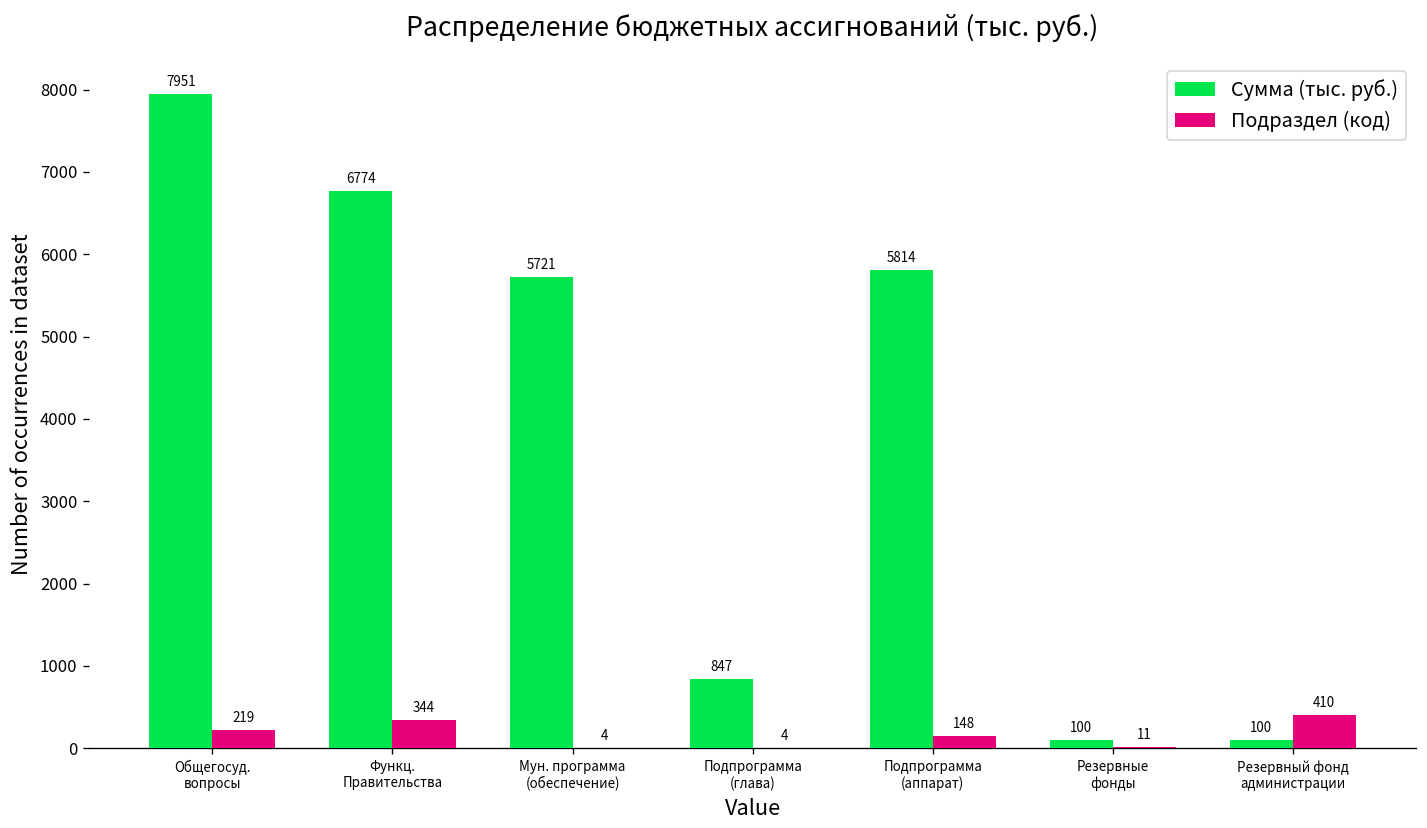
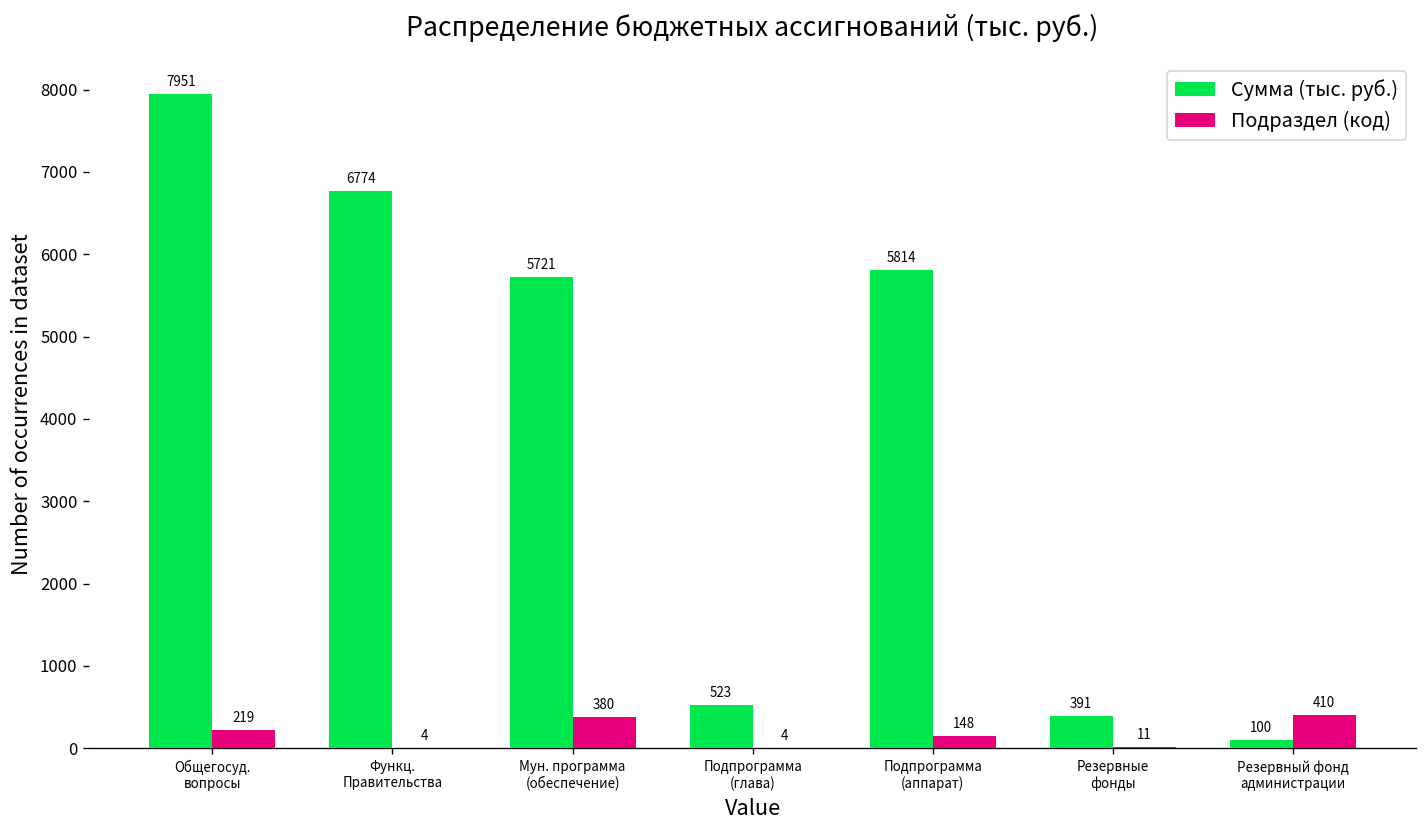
  {
    "Сумма (тыс. руб.)": {
      "Общегосуд. вопросы": 7951,
      "Функц. Правительства": 6774,
      "Мун. программа (обеспечение)": 5721,
-     "Подпрограмма (глава)": 847,
+     "Подпрограмма (глава)": 523,
      "Подпрограмма (аппарат)": 5814,
-     "Резервные фонды": 100,
+     "Резервные фонды": 391,
      "Резервный фонд администрации": 100
    },
    "Подраздел (код)": {
      "Общегосуд. вопросы": 219,
-     "Функц. Правительства": 344,
-     "Мун. программа (обеспечение)": 4,
+     "Функц. Правительства": 4,
+     "Мун. программа (обеспечение)": 380,
      "Подпрограмма (глава)": 4,
      "Подпрограмма (аппарат)": 148,
      "Резервные фонды": 11,
      "Резервный фонд администрации": 410
    }
  }
